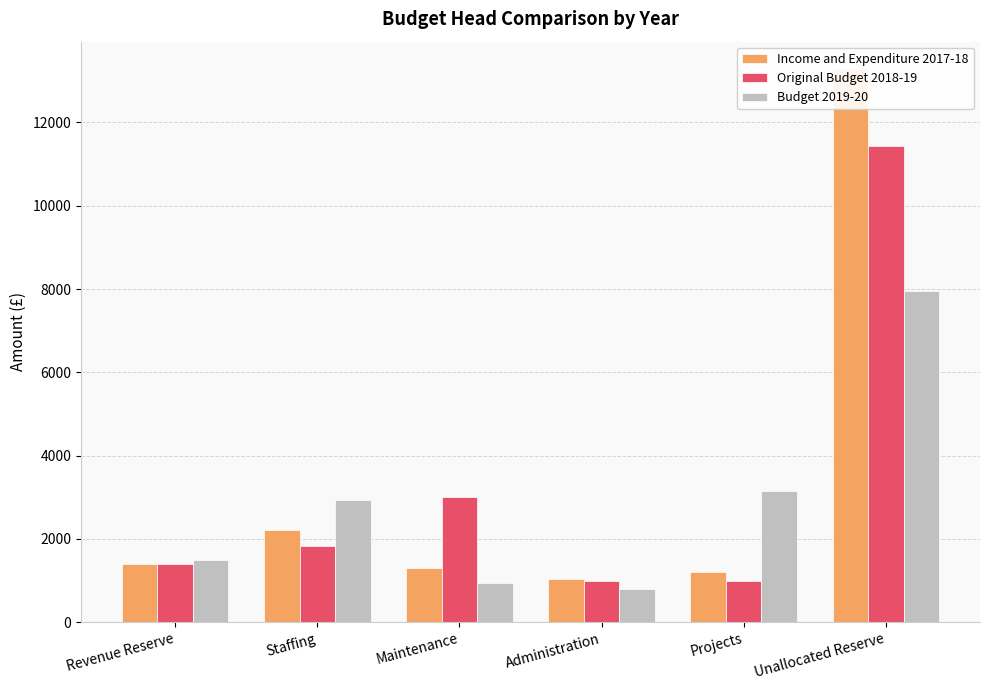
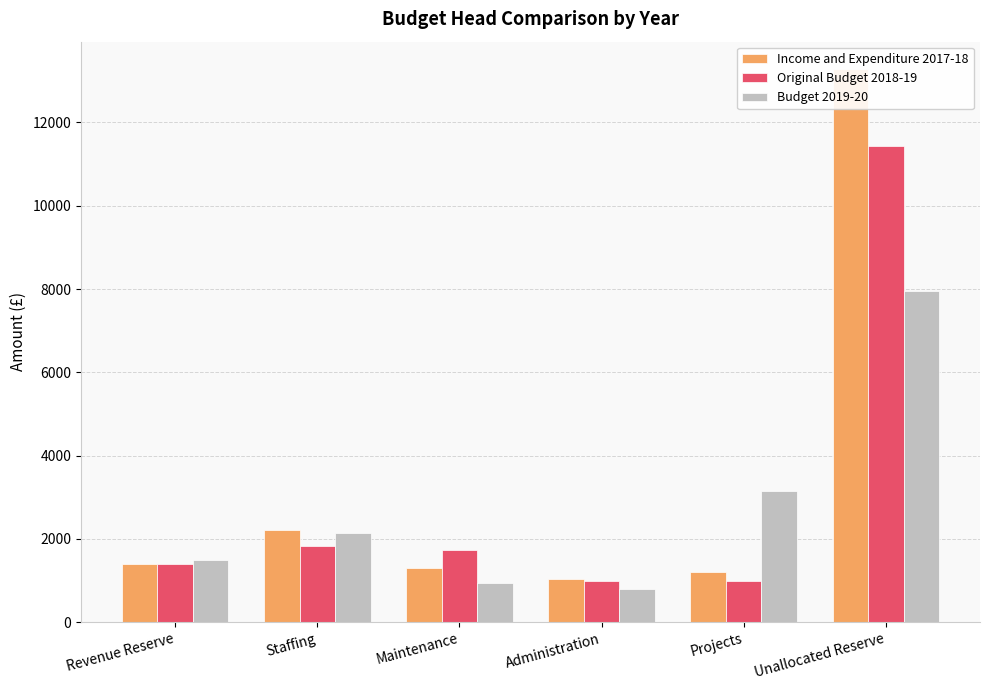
  {
    "Income and Expenditure 2017-18": {
      "Revenue Reserve": 1400,
      "Staffing": 2200,
      "Maintenance": 1300,
      "Administration": 1000,
      "Projects": 1200
    },
    "Original Budget 2018-19": {
      "Revenue Reserve": 1400,
      "Staffing": 1800,
-     "Maintenance": 3000,
+     "Maintenance": 1700,
      "Administration": 1000,
      "Projects": 1000,
      "Unallocated Reserve": 11400
    },
    "Budget 2019-20": {
      "Revenue Reserve": 1500,
-     "Staffing": 2900,
+     "Staffing": 2100,
      "Maintenance": 900,
      "Administration": 800,
      "Projects": 3200,
      "Unallocated Reserve": 8000
    }
  }
